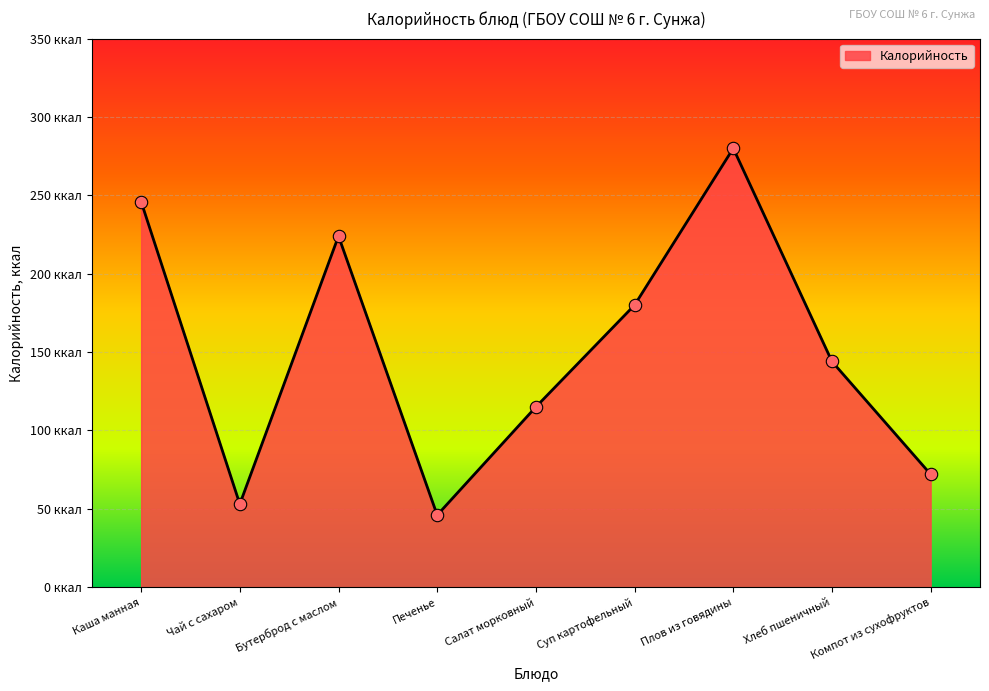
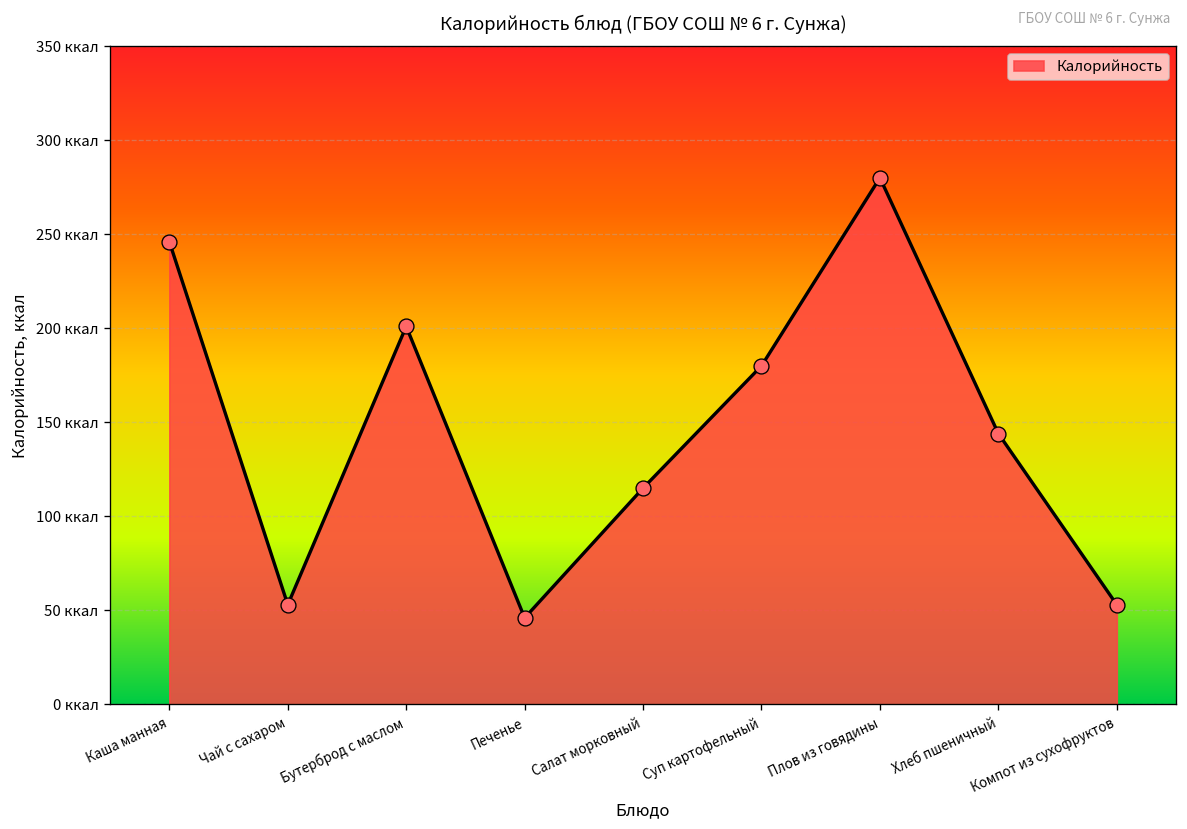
  {
    "Каша манная": "246 ккал",
    "Чай с сахаром": "53 ккал",
-   "Бутерброд с маслом": "224 ккал",
+   "Бутерброд с маслом": "201 ккал",
    "Печенье": "46 ккал",
    "Салат морковный": "115 ккал",
    "Суп картофельный": "180 ккал",
    "Плов из говядины": "280 ккал",
    "Хлеб пшеничный": "144 ккал",
-   "Компот из сухофруктов": "72 ккал"
+   "Компот из сухофруктов": "53 ккал"
  }
